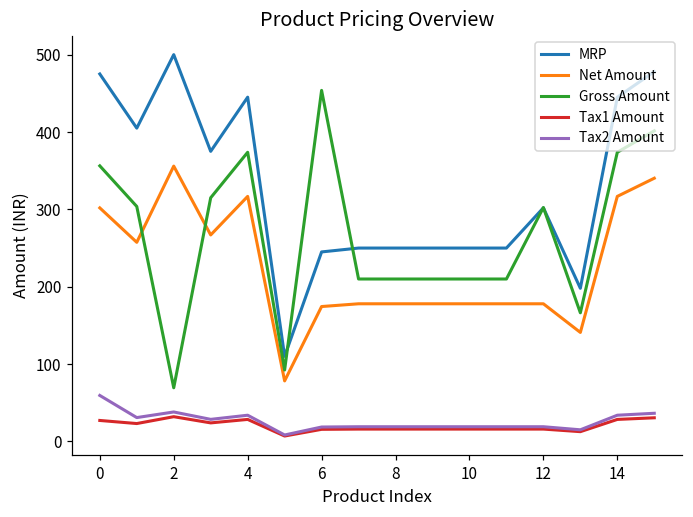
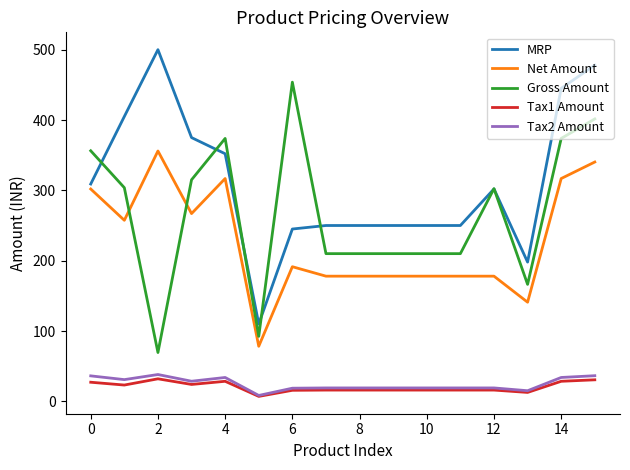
  {
    "MRP": {
-     "0": 480,
+     "0": 310,
      "2": 500,
-     "4": 450,
+     "4": 350,
      "6": 250,
      "8": 250,
      "10": 250
    },
    "Net Amount": {
      "0": 300,
      "2": 360,
      "4": 320,
-     "6": 170,
+     "6": 190,
      "8": 180,
      "10": 180,
      "12": 180,
      "14": 320
    },
    "Gross Amount": {
      "0": 360,
      "2": 70,
      "4": 370,
      "6": 450,
      "8": 210,
      "10": 210
    },
    "Tax1 Amount": {
      "0": 30,
      "2": 30,
      "4": 30,
      "14": 30
    },
    "Tax2 Amount": {
-     "0": 60,
+     "0": 40,
      "2": 40,
      "4": 30,
      "14": 30
    }
  }
